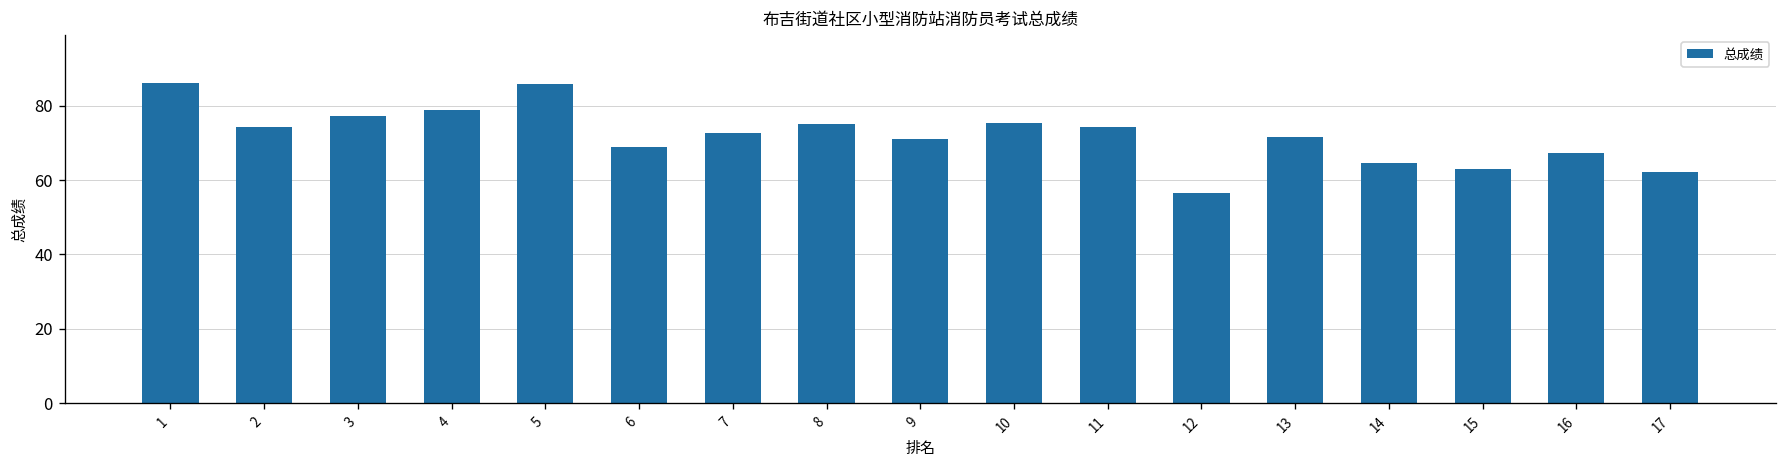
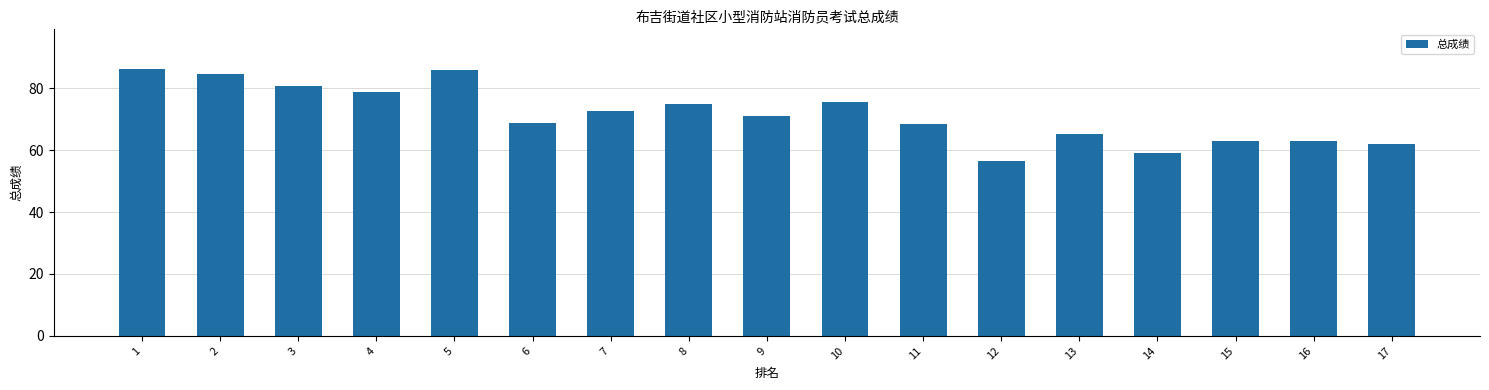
  {
    "1": 86,
-   "2": 74,
-   "3": 77,
+   "2": 85,
+   "3": 81,
    "4": 79,
    "5": 86,
    "6": 69,
    "7": 73,
    "8": 75,
    "9": 71,
    "10": 75,
-   "11": 74,
+   "11": 68,
    "12": 57,
-   "13": 72,
-   "14": 64,
+   "13": 65,
+   "14": 59,
    "15": 63,
-   "16": 67,
+   "16": 63,
    "17": 62
  }
